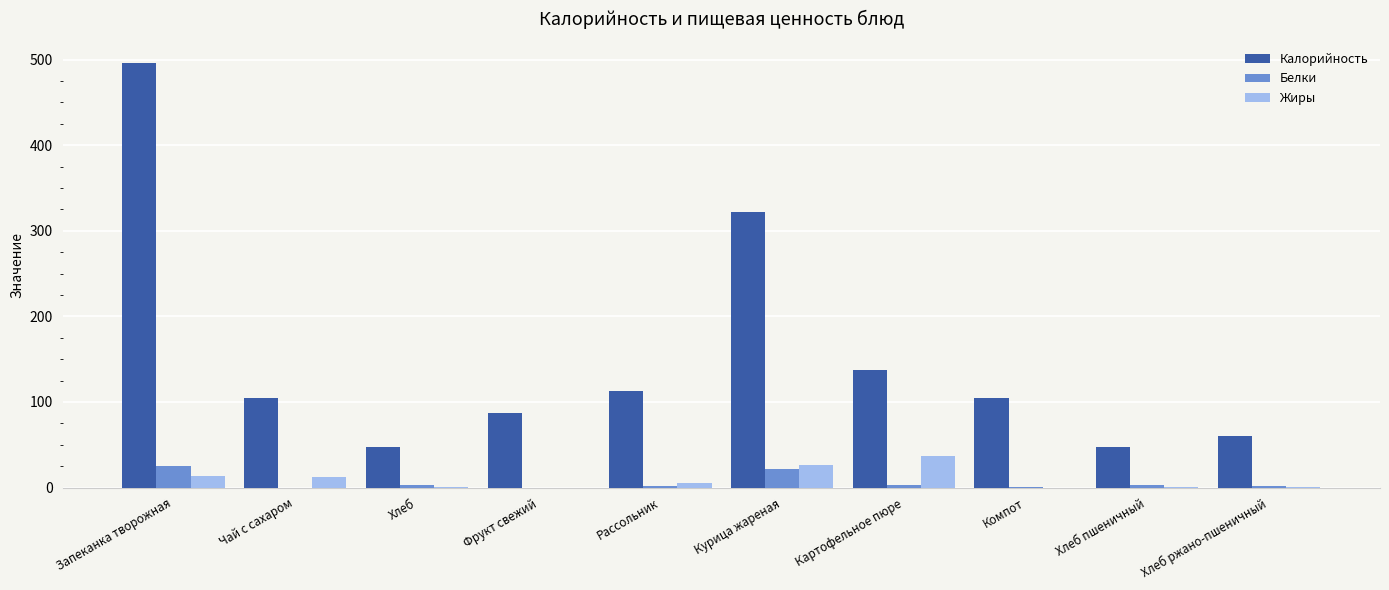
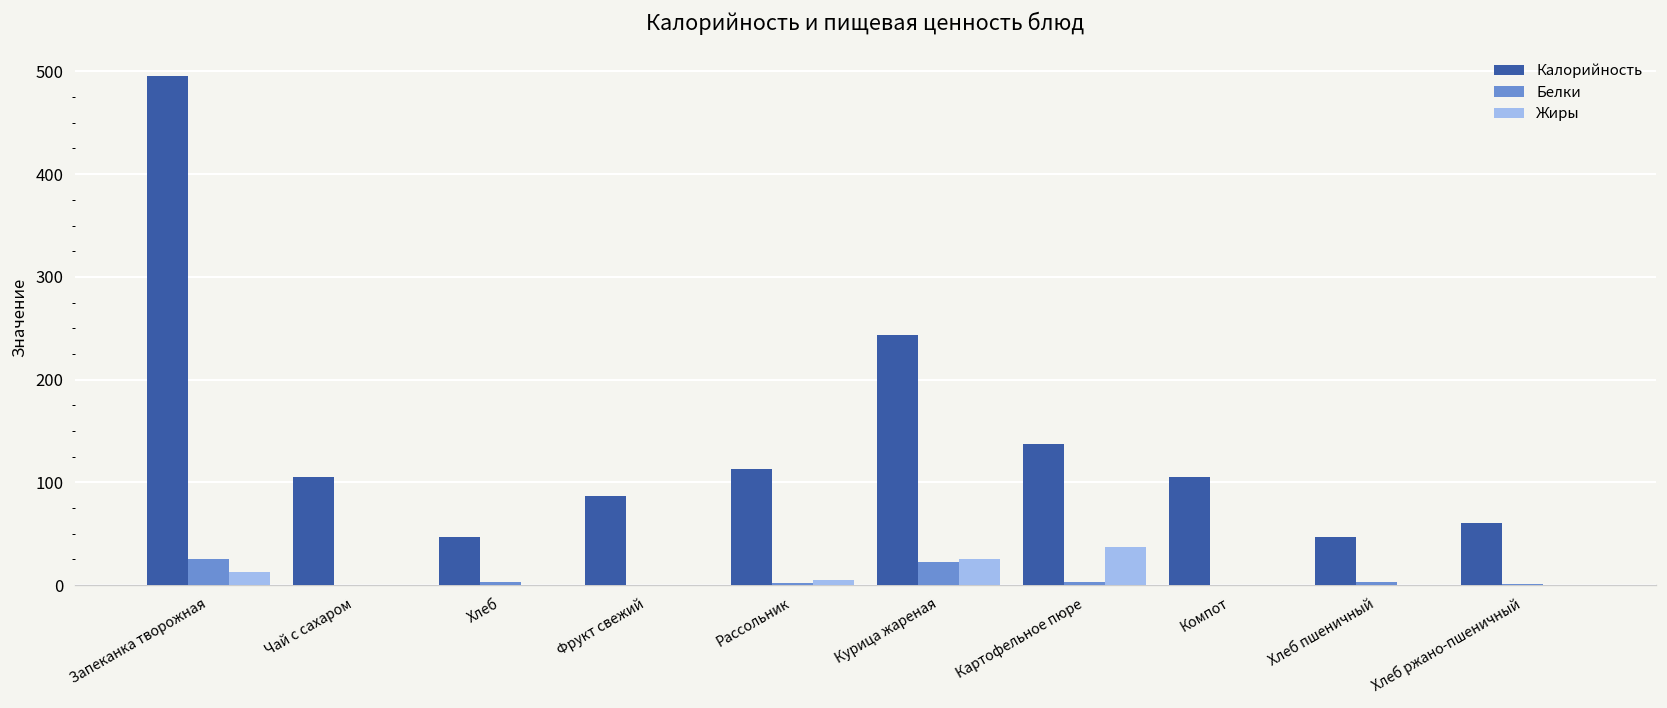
  {
    "Калорийность": {
      "Запеканка творожная": 500,
      "Чай с сахаром": 110,
      "Хлеб": 50,
      "Фрукт свежий": 90,
      "Рассольник": 110,
-     "Курица жареная": 320,
+     "Курица жареная": 240,
      "Картофельное пюре": 140,
      "Компот": 110,
      "Хлеб пшеничный": 50,
      "Хлеб ржано-пшеничный": 60
    },
    "Белки": {
      "Запеканка творожная": 30,
      "Хлеб": 0,
      "Фрукт свежий": 0,
      "Курица жареная": 20,
      "Картофельное пюре": 0,
      "Хлеб пшеничный": 0
    },
    "Жиры": {
      "Запеканка творожная": 10,
-     "Чай с сахаром": 10,
+     "Чай с сахаром": 0,
      "Фрукт свежий": 0,
      "Рассольник": 10,
      "Курица жареная": 30,
      "Картофельное пюре": 40,
      "Компот": 0
    }
  }
